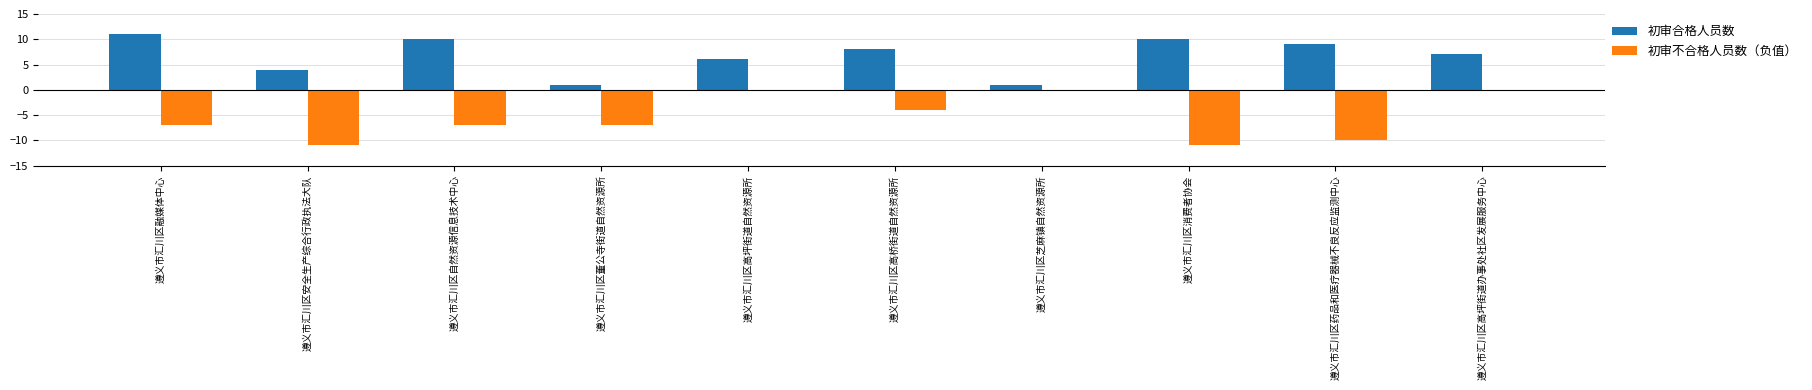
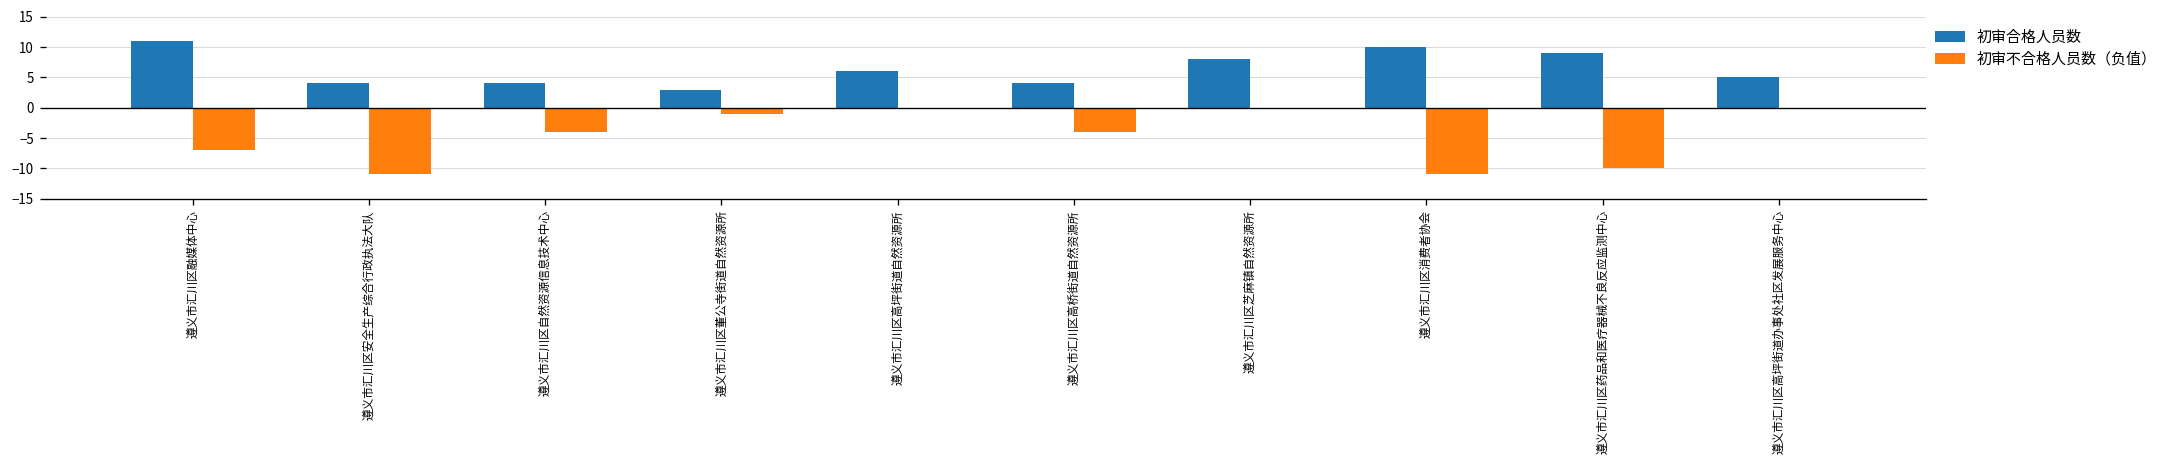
  {
    "初审合格人员数": {
      "遵义市汇川区融媒体中心": 11,
      "遵义市汇川区安全生产综合行政执法大队": 4,
-     "遵义市汇川区自然资源信息技术中心": 10,
-     "遵义市汇川区董公寺街道自然资源所": 1,
+     "遵义市汇川区自然资源信息技术中心": 4,
+     "遵义市汇川区董公寺街道自然资源所": 3,
      "遵义市汇川区高坪街道自然资源所": 6,
-     "遵义市汇川区高桥街道自然资源所": 8,
-     "遵义市汇川区芝麻镇自然资源所": 1,
+     "遵义市汇川区高桥街道自然资源所": 4,
+     "遵义市汇川区芝麻镇自然资源所": 8,
      "遵义市汇川区消费者协会": 10,
      "遵义市汇川区药品和医疗器械不良反应监测中心": 9,
-     "遵义市汇川区高坪街道办事处社区发展服务中心": 7
+     "遵义市汇川区高坪街道办事处社区发展服务中心": 5
    },
    "初审不合格人员数（负值）": {
      "遵义市汇川区融媒体中心": -7,
      "遵义市汇川区安全生产综合行政执法大队": -11,
-     "遵义市汇川区自然资源信息技术中心": -7,
-     "遵义市汇川区董公寺街道自然资源所": -7,
+     "遵义市汇川区自然资源信息技术中心": -4,
+     "遵义市汇川区董公寺街道自然资源所": -1,
      "遵义市汇川区高坪街道自然资源所": 0,
      "遵义市汇川区高桥街道自然资源所": -4,
      "遵义市汇川区芝麻镇自然资源所": 0,
      "遵义市汇川区消费者协会": -11,
      "遵义市汇川区药品和医疗器械不良反应监测中心": -10,
      "遵义市汇川区高坪街道办事处社区发展服务中心": 0
    }
  }
